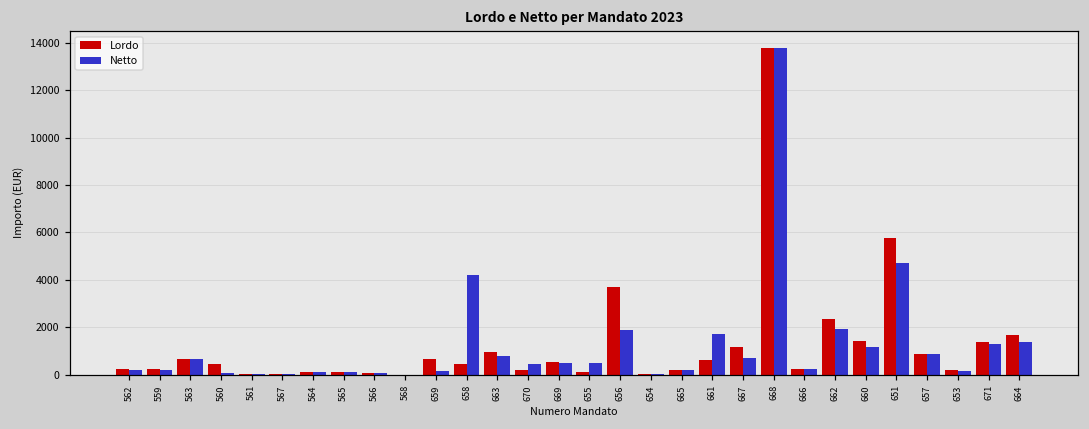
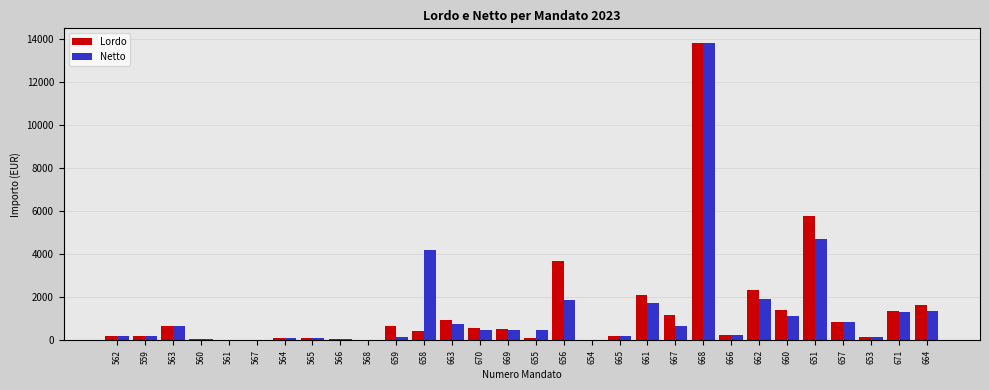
  {
    "Lordo": {
      "562": 200,
      "559": 200,
      "563": 700,
-     "560": 400,
+     "560": 100,
      "659": 700,
      "658": 400,
      "663": 1000,
-     "670": 200,
+     "670": 600,
      "669": 500,
      "655": 100,
      "656": 3700,
      "665": 200,
-     "661": 600,
+     "661": 2100,
      "667": 1200,
      "668": 13800,
      "666": 300,
      "662": 2400,
      "660": 1400,
      "651": 5800,
      "657": 900,
      "653": 200,
      "671": 1400,
      "664": 1700
    },
    "Netto": {
      "562": 200,
      "559": 200,
      "563": 700,
      "659": 200,
      "658": 4200,
      "663": 800,
      "670": 500,
      "669": 500,
      "655": 500,
      "656": 1900,
      "665": 200,
      "661": 1700,
      "667": 700,
      "668": 13800,
      "666": 300,
      "662": 1900,
      "660": 1200,
      "651": 4700,
      "657": 900,
      "653": 100,
      "671": 1300,
      "664": 1400
    }
  }
